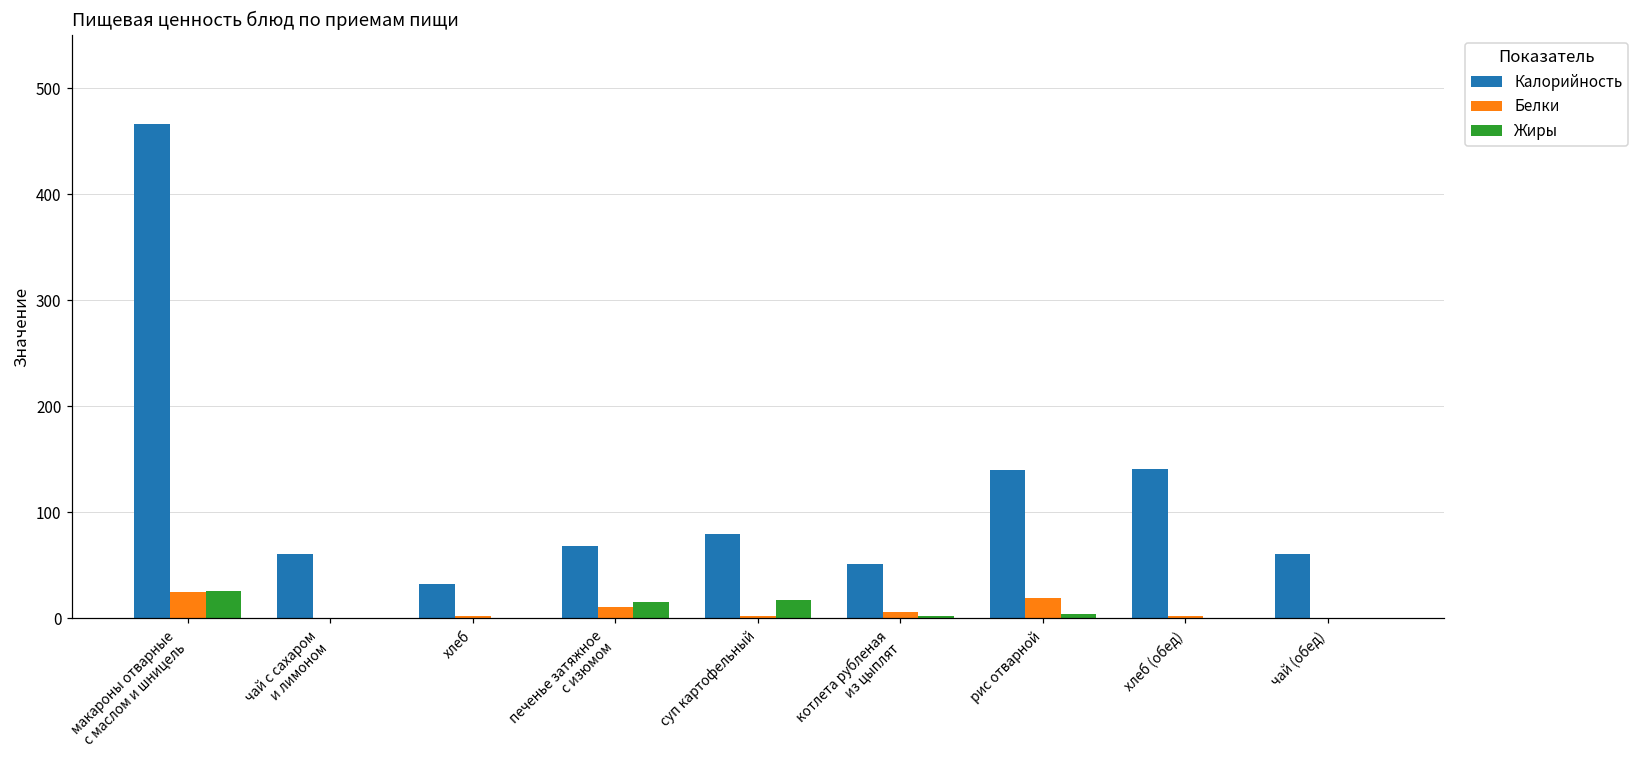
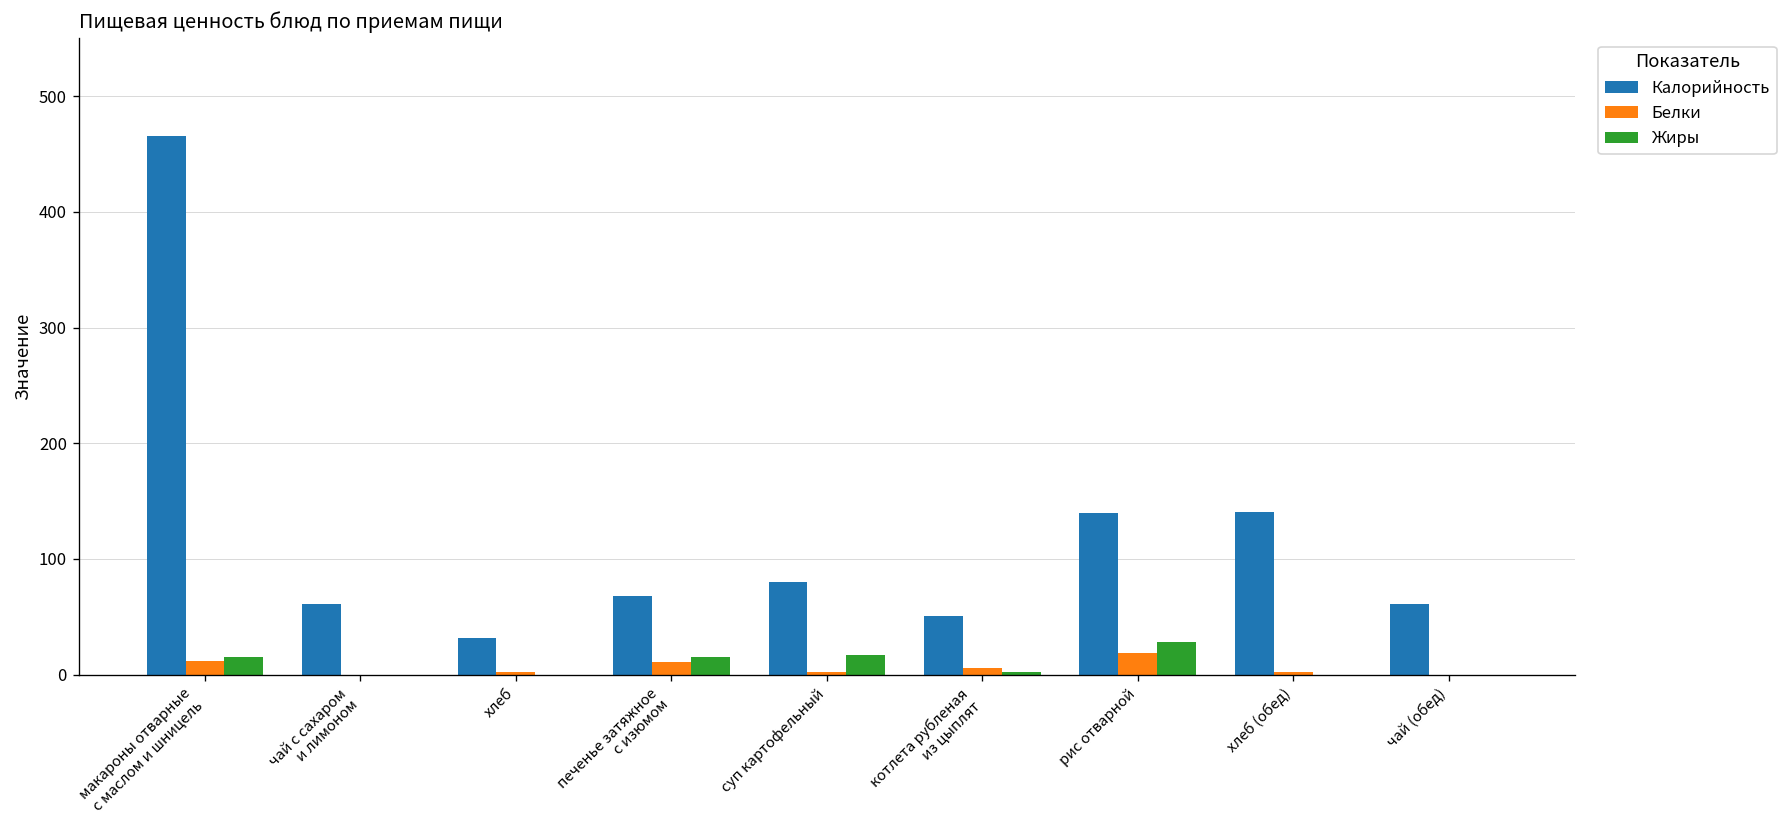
  {
    "Калорийность": {
      "макароны отварные с маслом и шницель": 470,
      "чай с сахаром и лимоном": 60,
      "хлеб": 30,
      "печенье затяжное с изюмом": 70,
      "суп картофельный": 80,
      "котлета рубленая из цыплят": 50,
      "рис отварной": 140,
      "хлеб (обед)": 140,
      "чай (обед)": 60
    },
    "Белки": {
-     "макароны отварные с маслом и шницель": 30,
+     "макароны отварные с маслом и шницель": 10,
      "чай с сахаром и лимоном": 0,
      "печенье затяжное с изюмом": 10,
      "котлета рубленая из цыплят": 10,
      "рис отварной": 20,
      "чай (обед)": 0
    },
    "Жиры": {
-     "макароны отварные с маслом и шницель": 30,
+     "макароны отварные с маслом и шницель": 20,
      "чай с сахаром и лимоном": 0,
      "хлеб": 0,
      "печенье затяжное с изюмом": 20,
      "суп картофельный": 20,
-     "рис отварной": 0,
+     "рис отварной": 30,
      "хлеб (обед)": 0,
      "чай (обед)": 0
    }
  }
